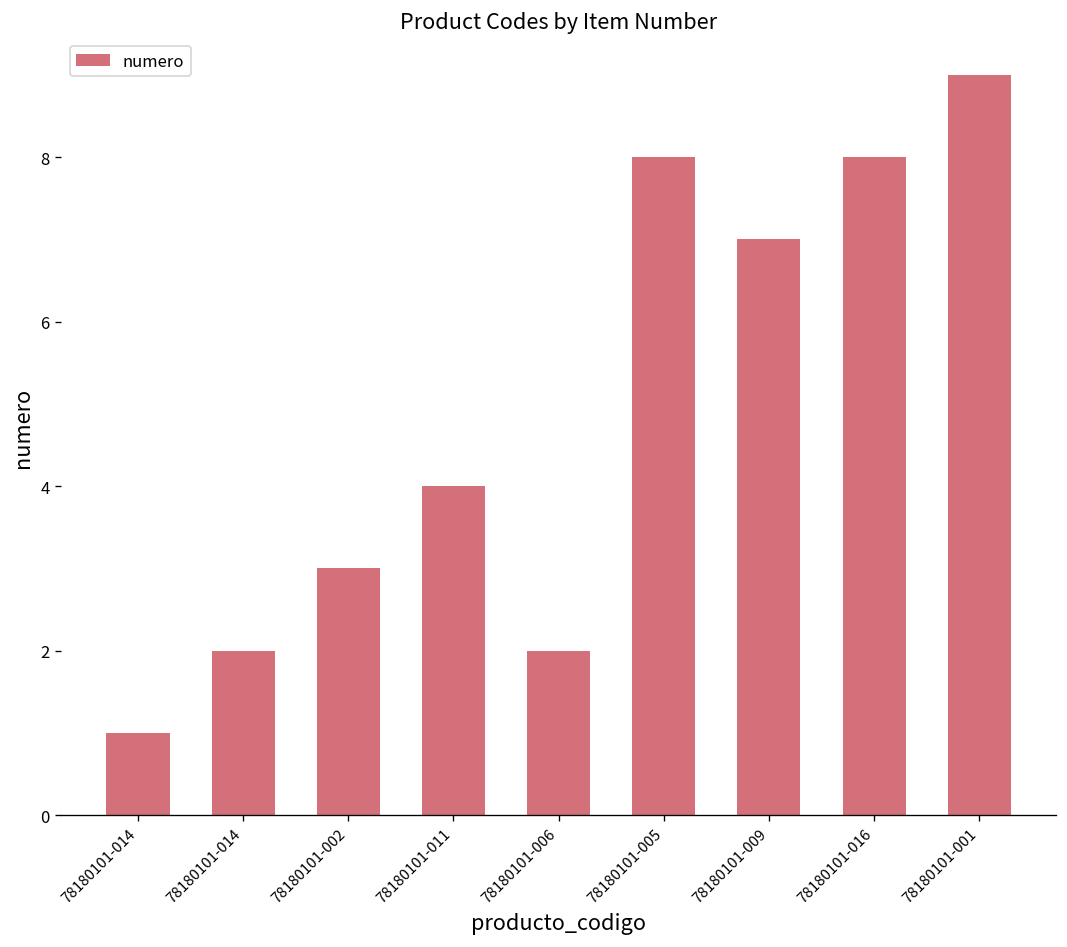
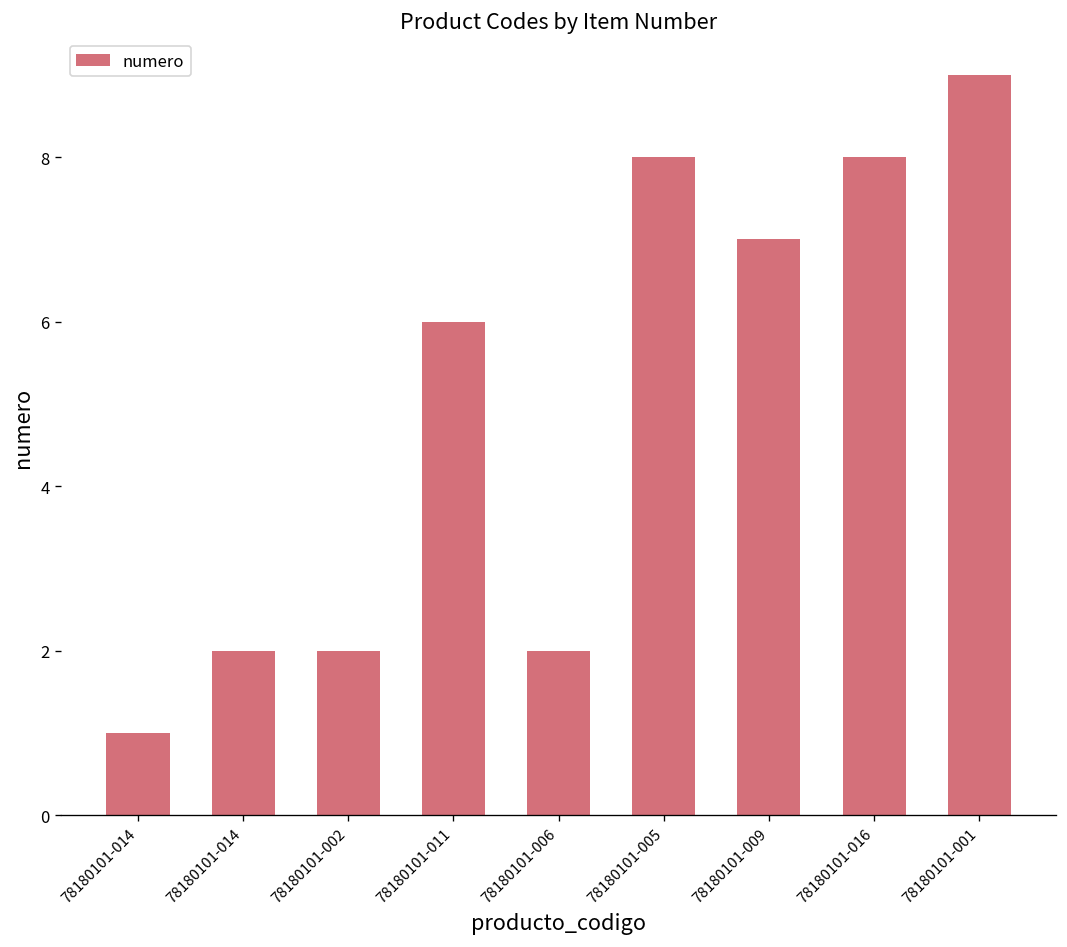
  {
-   "78180101-002": 3,
-   "78180101-011": 4,
+   "78180101-002": 2,
+   "78180101-011": 6,
    "78180101-006": 2,
    "78180101-005": 8,
    "78180101-009": 7,
    "78180101-016": 8,
    "78180101-001": 9
  }
